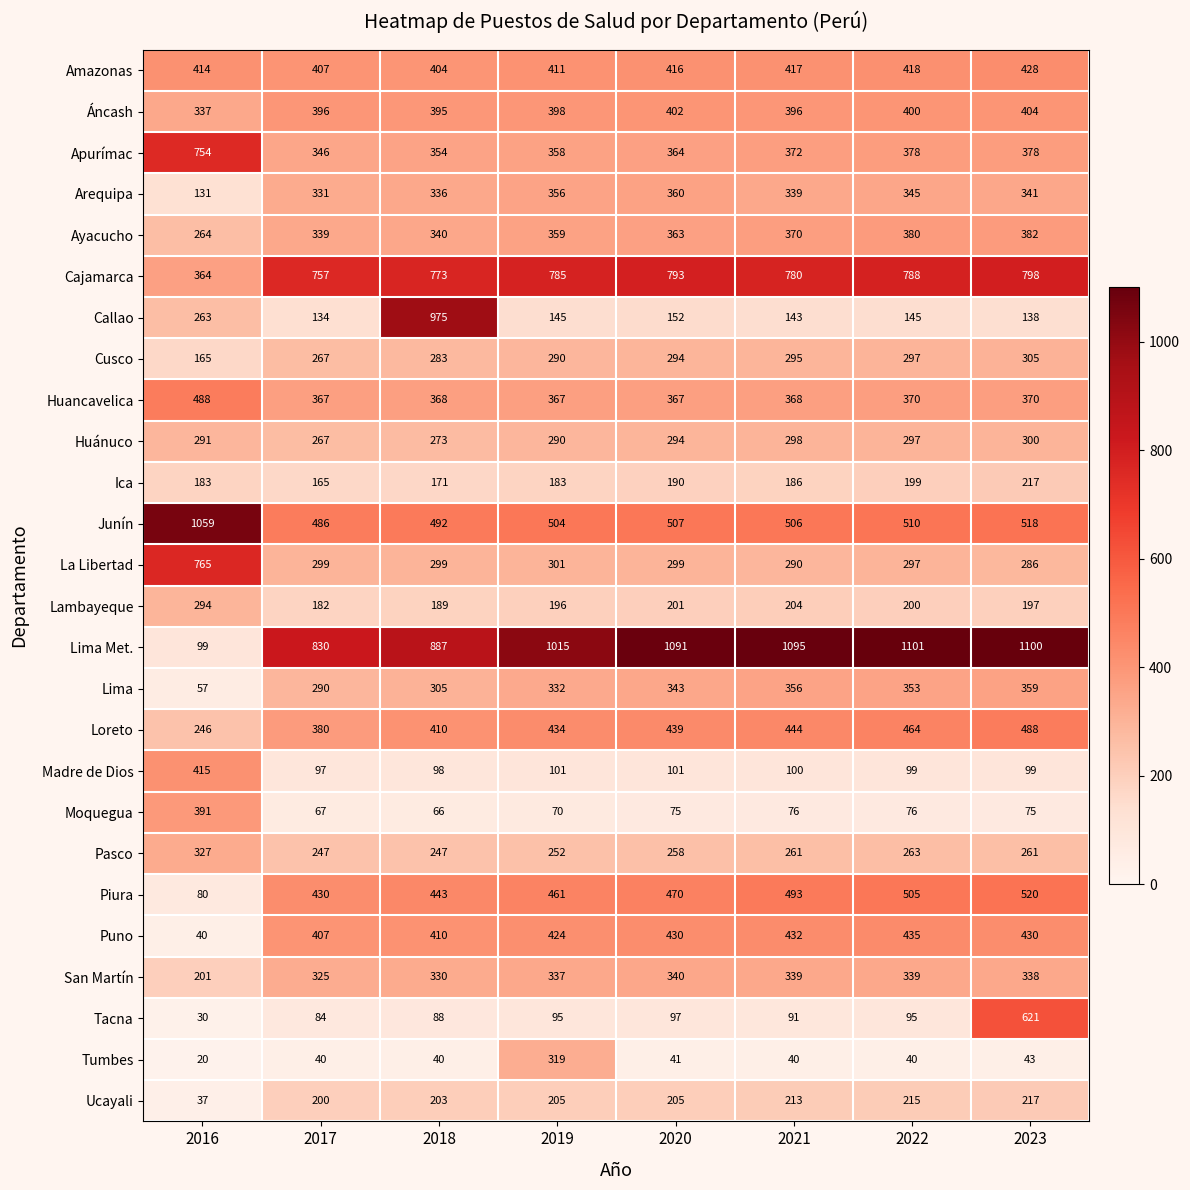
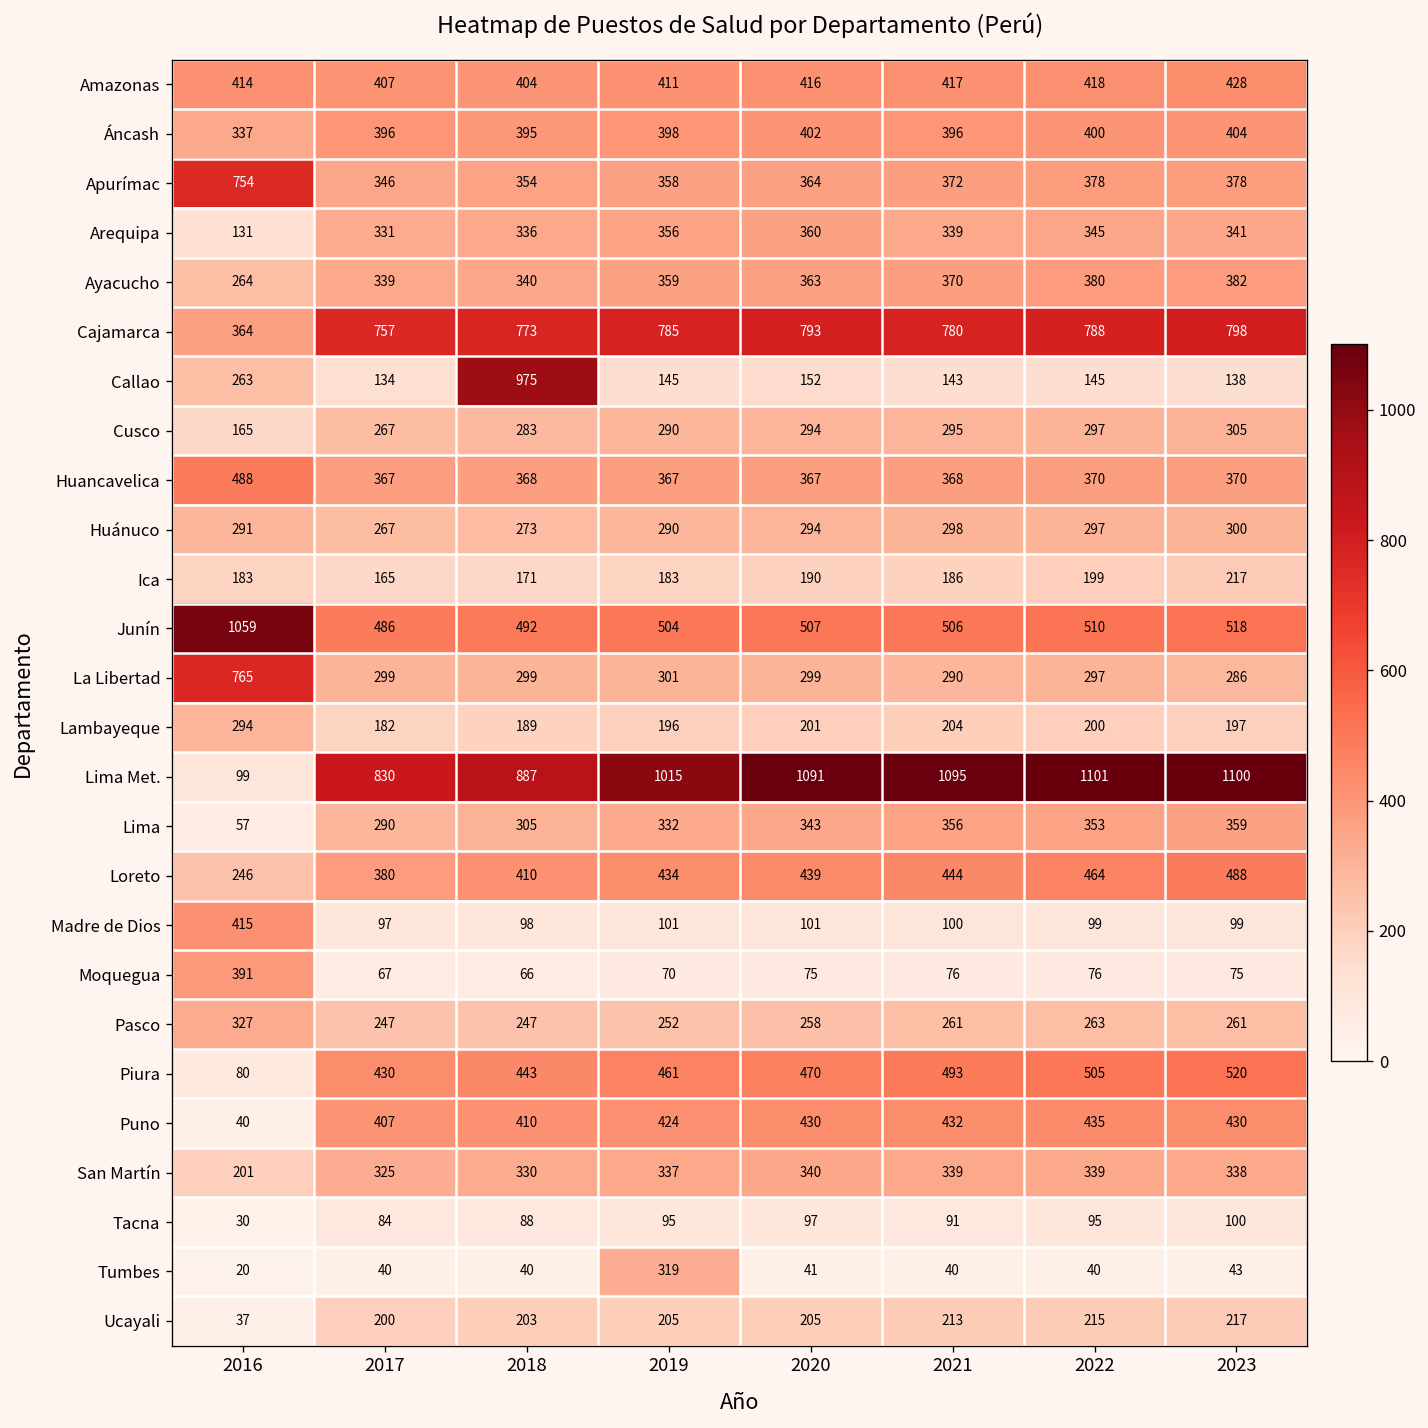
  {
    "Tacna": {
      "2016": 30,
      "2017": 84,
      "2018": 88,
      "2019": 95,
      "2020": 97,
      "2021": 91,
      "2022": 95,
-     "2023": 621
+     "2023": 100
    }
  }
